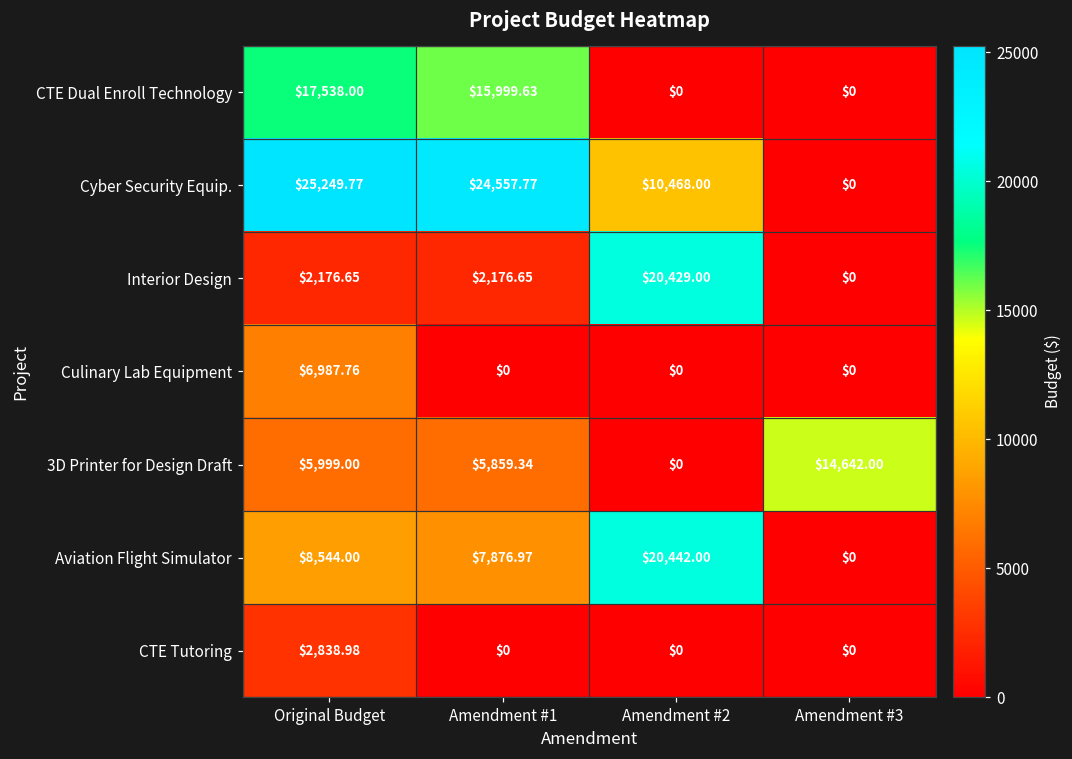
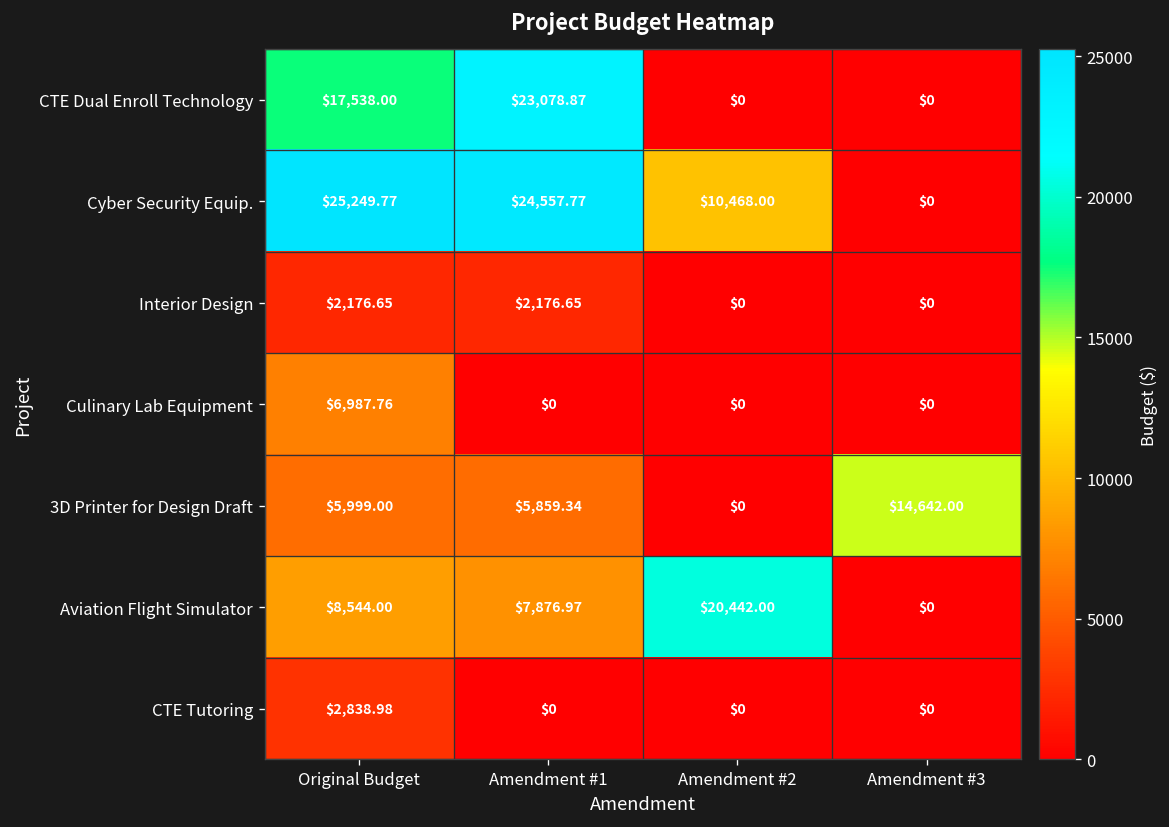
  {
    "CTE Dual Enroll Technology": {
      "Original Budget": "$17,538.00",
-     "Amendment #1": "$15,999.63",
+     "Amendment #1": "$23,078.87",
      "Amendment #2": "$0",
      "Amendment #3": "$0"
    },
    "Cyber Security Equip.": {
      "Original Budget": "$25,249.77",
      "Amendment #1": "$24,557.77",
      "Amendment #2": "$10,468.00",
      "Amendment #3": "$0"
    },
    "Interior Design": {
      "Original Budget": "$2,176.65",
      "Amendment #1": "$2,176.65",
-     "Amendment #2": "$20,429.00",
+     "Amendment #2": "$0",
      "Amendment #3": "$0"
    },
    "Culinary Lab Equipment": {
      "Original Budget": "$6,987.76",
      "Amendment #1": "$0",
      "Amendment #2": "$0",
      "Amendment #3": "$0"
    },
    "3D Printer for Design Draft": {
      "Original Budget": "$5,999.00",
      "Amendment #1": "$5,859.34",
      "Amendment #2": "$0",
      "Amendment #3": "$14,642.00"
    },
    "Aviation Flight Simulator": {
      "Original Budget": "$8,544.00",
      "Amendment #1": "$7,876.97",
      "Amendment #2": "$20,442.00",
      "Amendment #3": "$0"
    },
    "CTE Tutoring": {
      "Original Budget": "$2,838.98",
      "Amendment #1": "$0",
      "Amendment #2": "$0",
      "Amendment #3": "$0"
    }
  }
